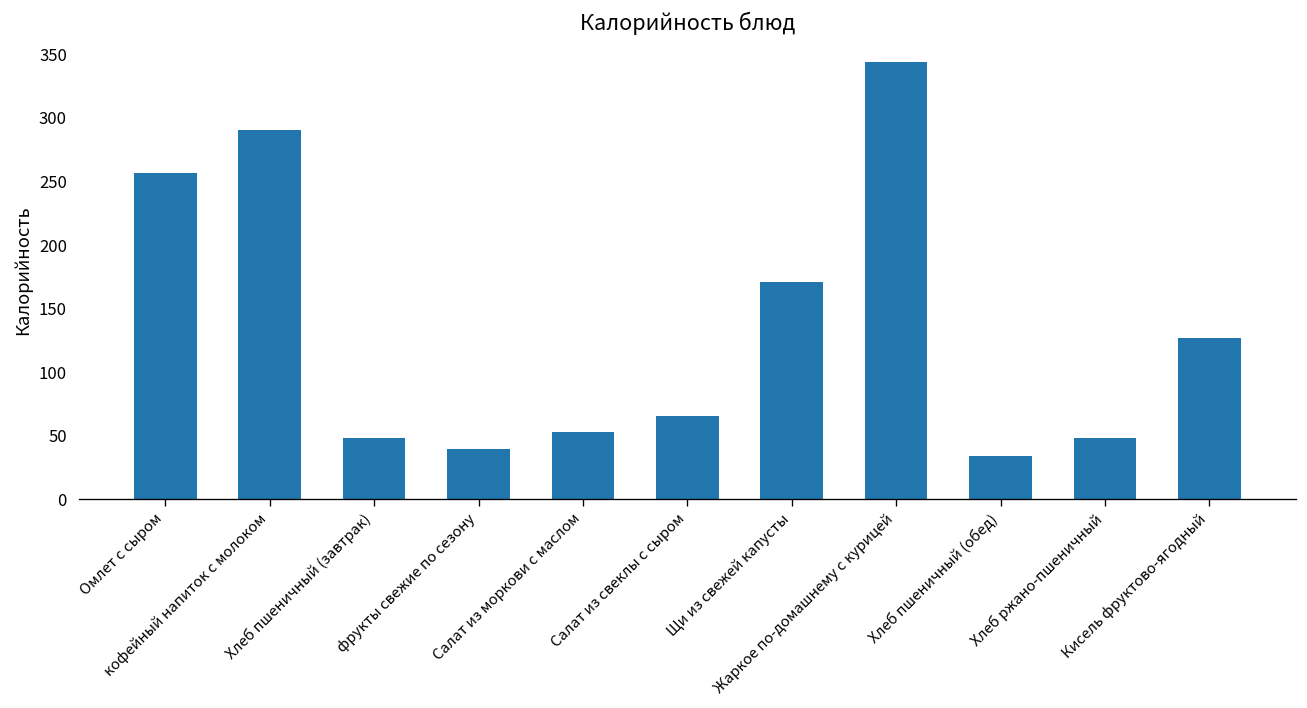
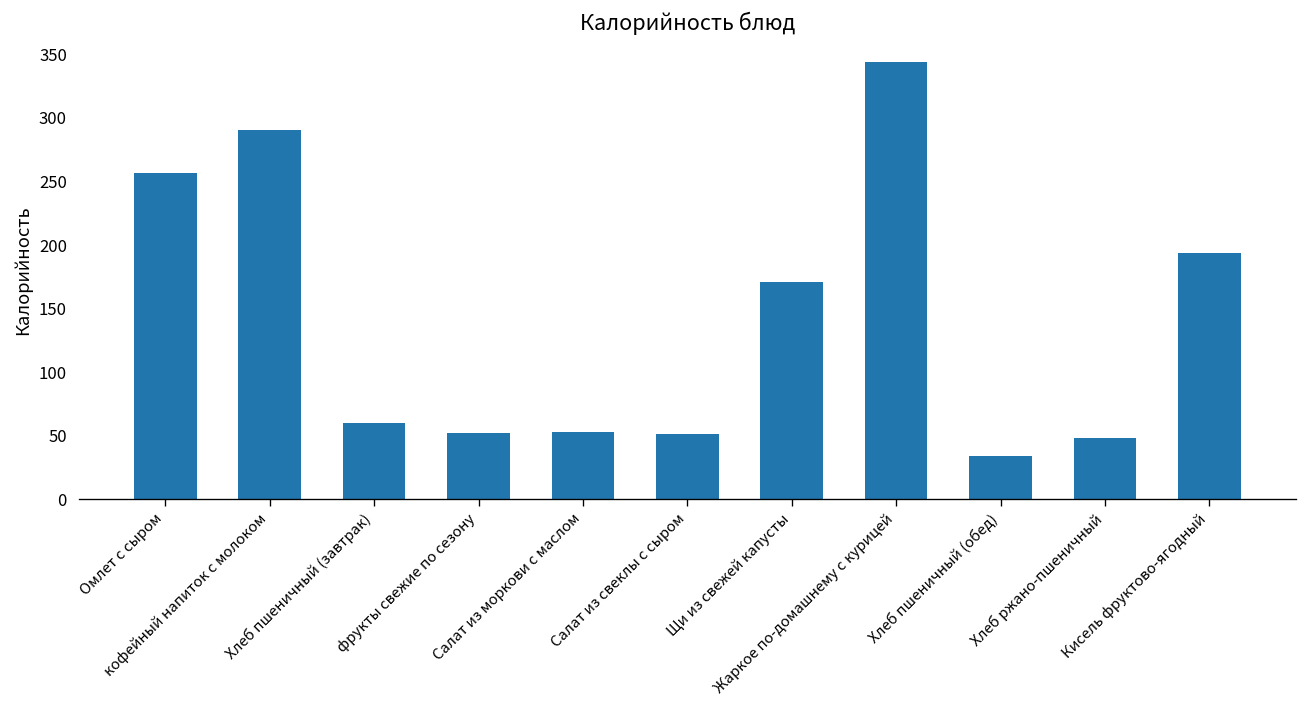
  {
    "Омлет с сыром": 257,
    "кофейный напиток с молоком": 291,
-   "Хлеб пшеничный (завтрак)": 48,
-   "фрукты свежие по сезону": 39,
+   "Хлеб пшеничный (завтрак)": 60,
+   "фрукты свежие по сезону": 52,
    "Салат из моркови с маслом": 53,
-   "Салат из свеклы с сыром": 66,
+   "Салат из свеклы с сыром": 51,
    "Щи из свежей капусты": 171,
    "Жаркое по-домашнему с курицей": 344,
    "Хлеб пшеничный (обед)": 34,
    "Хлеб ржано-пшеничный": 48,
-   "Кисель фруктово-ягодный": 127
+   "Кисель фруктово-ягодный": 194
  }
